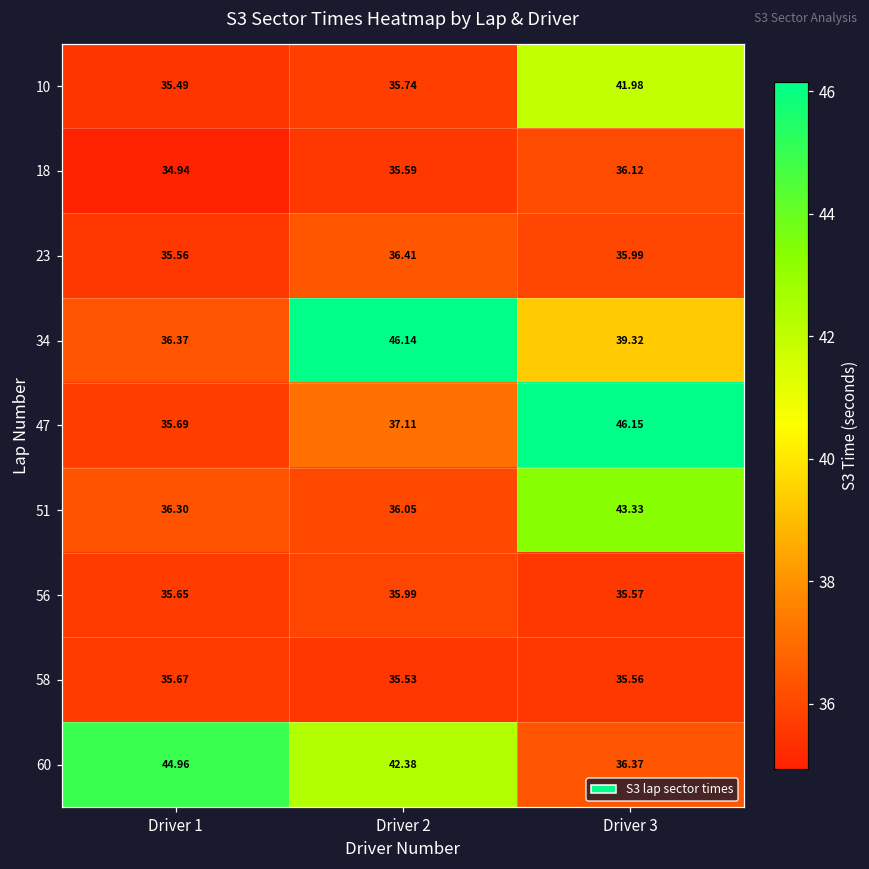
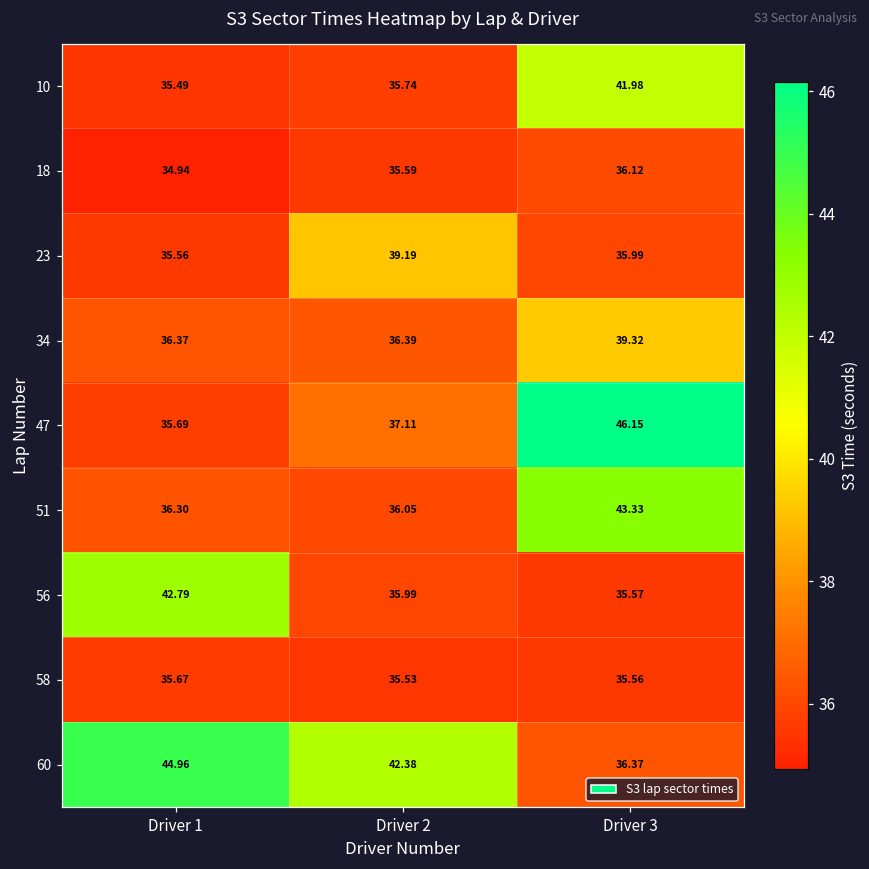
  {
    "10": {
      "Driver 1": 35.49,
      "Driver 2": 35.74,
      "Driver 3": 41.98
    },
    "18": {
      "Driver 1": 34.94,
      "Driver 2": 35.59,
      "Driver 3": 36.12
    },
    "23": {
      "Driver 1": 35.56,
-     "Driver 2": 36.41,
+     "Driver 2": 39.19,
      "Driver 3": 35.99
    },
    "34": {
      "Driver 1": 36.37,
-     "Driver 2": 46.14,
+     "Driver 2": 36.39,
      "Driver 3": 39.32
    },
    "47": {
      "Driver 1": 35.69,
      "Driver 2": 37.11,
      "Driver 3": 46.15
    },
    "51": {
      "Driver 1": 36.30,
      "Driver 2": 36.05,
      "Driver 3": 43.33
    },
    "56": {
-     "Driver 1": 35.65,
+     "Driver 1": 42.79,
      "Driver 2": 35.99,
      "Driver 3": 35.57
    },
    "58": {
      "Driver 1": 35.67,
      "Driver 2": 35.53,
      "Driver 3": 35.56
    },
    "60": {
      "Driver 1": 44.96,
      "Driver 2": 42.38,
      "Driver 3": 36.37
    }
  }
